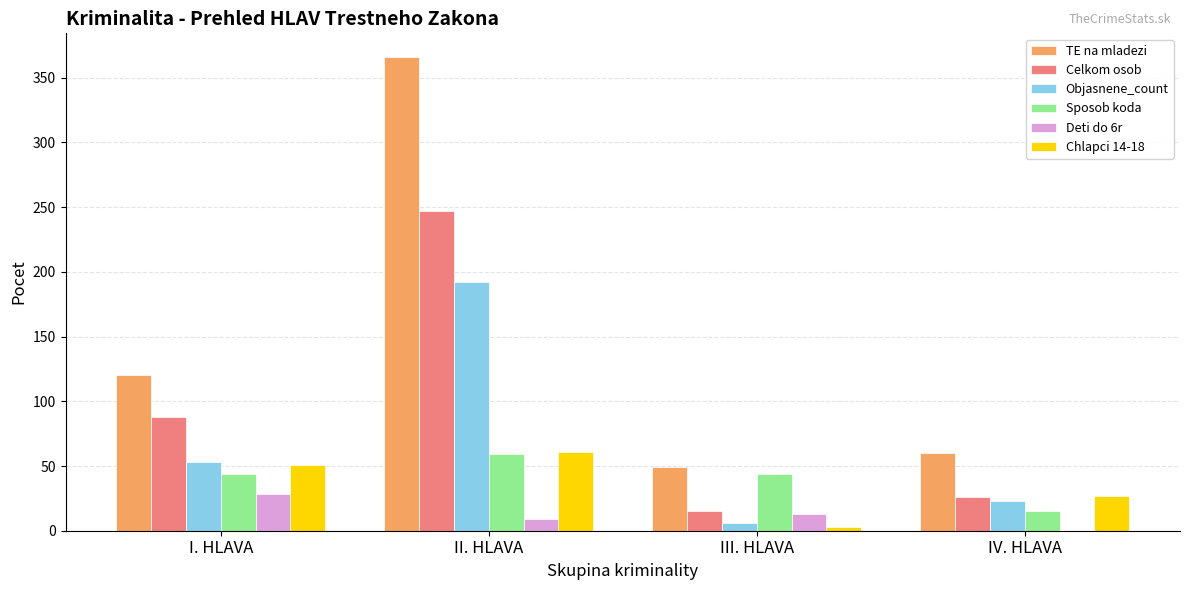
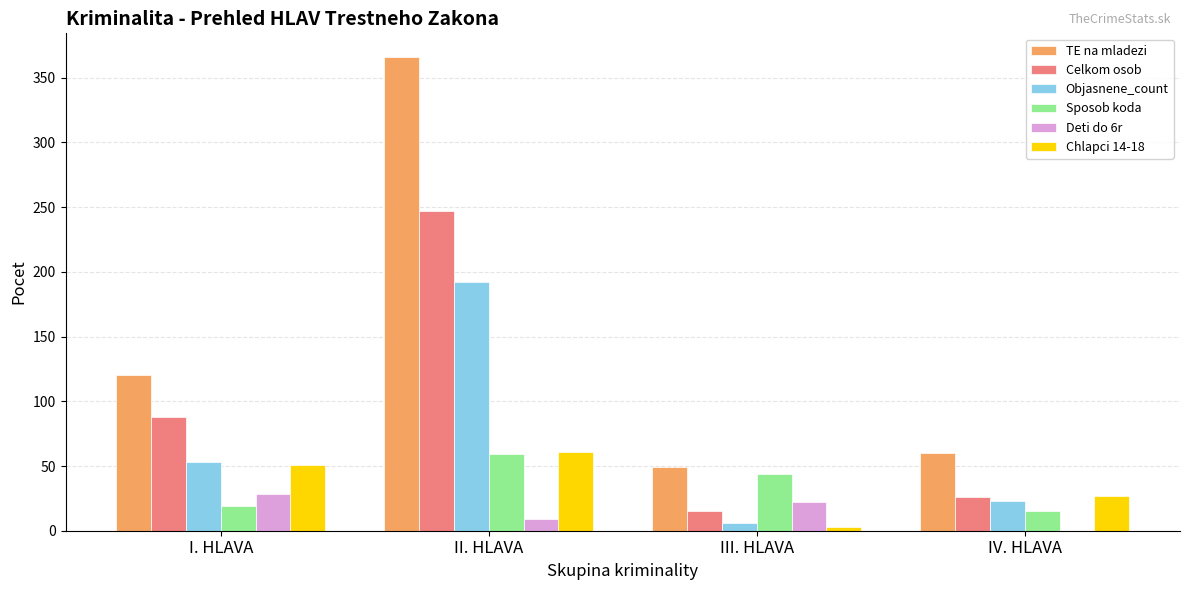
  {
    "Objasnene_count": {
      "I. HLAVA": 53,
      "II. HLAVA": 192,
      "III. HLAVA": 6,
      "IV. HLAVA": 23
    },
    "Sposob koda": {
-     "I. HLAVA": 44,
+     "I. HLAVA": 19,
      "II. HLAVA": 59,
      "III. HLAVA": 44,
      "IV. HLAVA": 15
    },
    "Deti do 6r": {
      "I. HLAVA": 28,
      "II. HLAVA": 9,
-     "III. HLAVA": 13,
+     "III. HLAVA": 22,
      "IV. HLAVA": 0
    },
    "Chlapci 14-18": {
      "I. HLAVA": 51,
      "II. HLAVA": 61,
      "III. HLAVA": 3,
      "IV. HLAVA": 27
    }
  }
